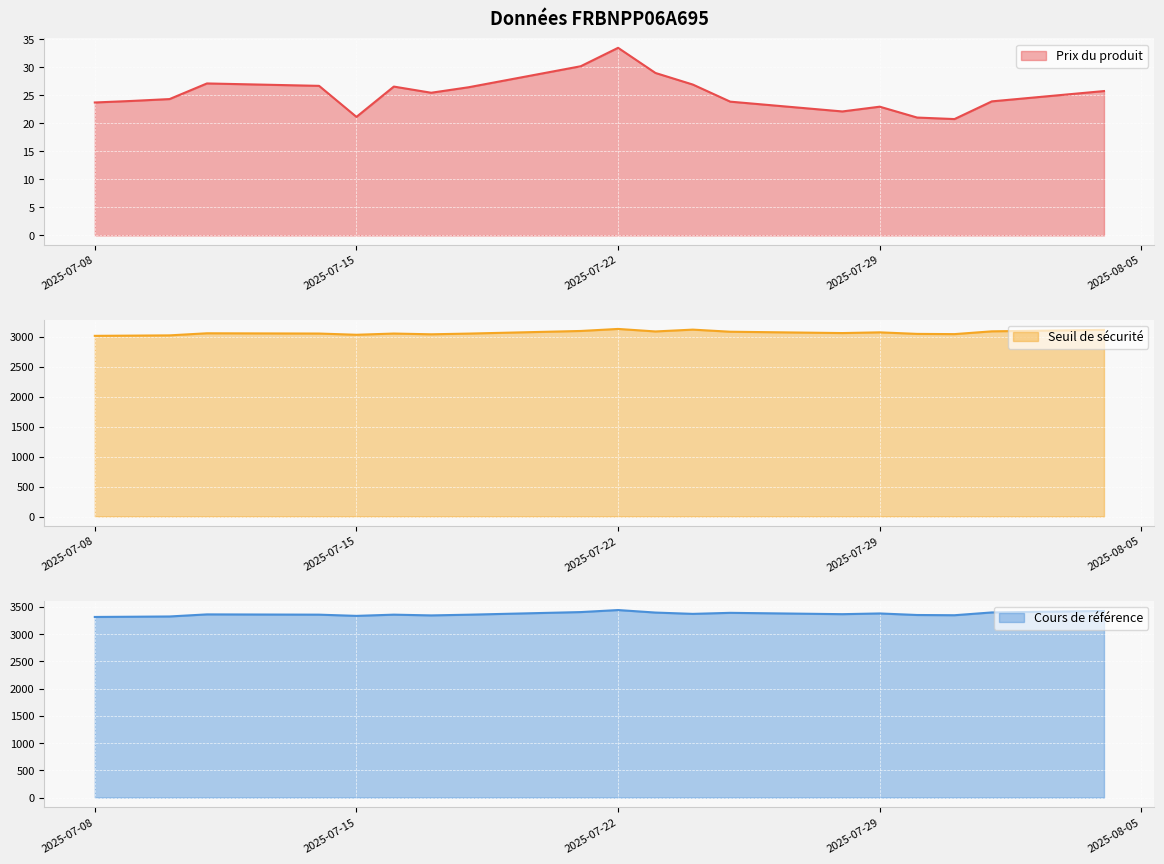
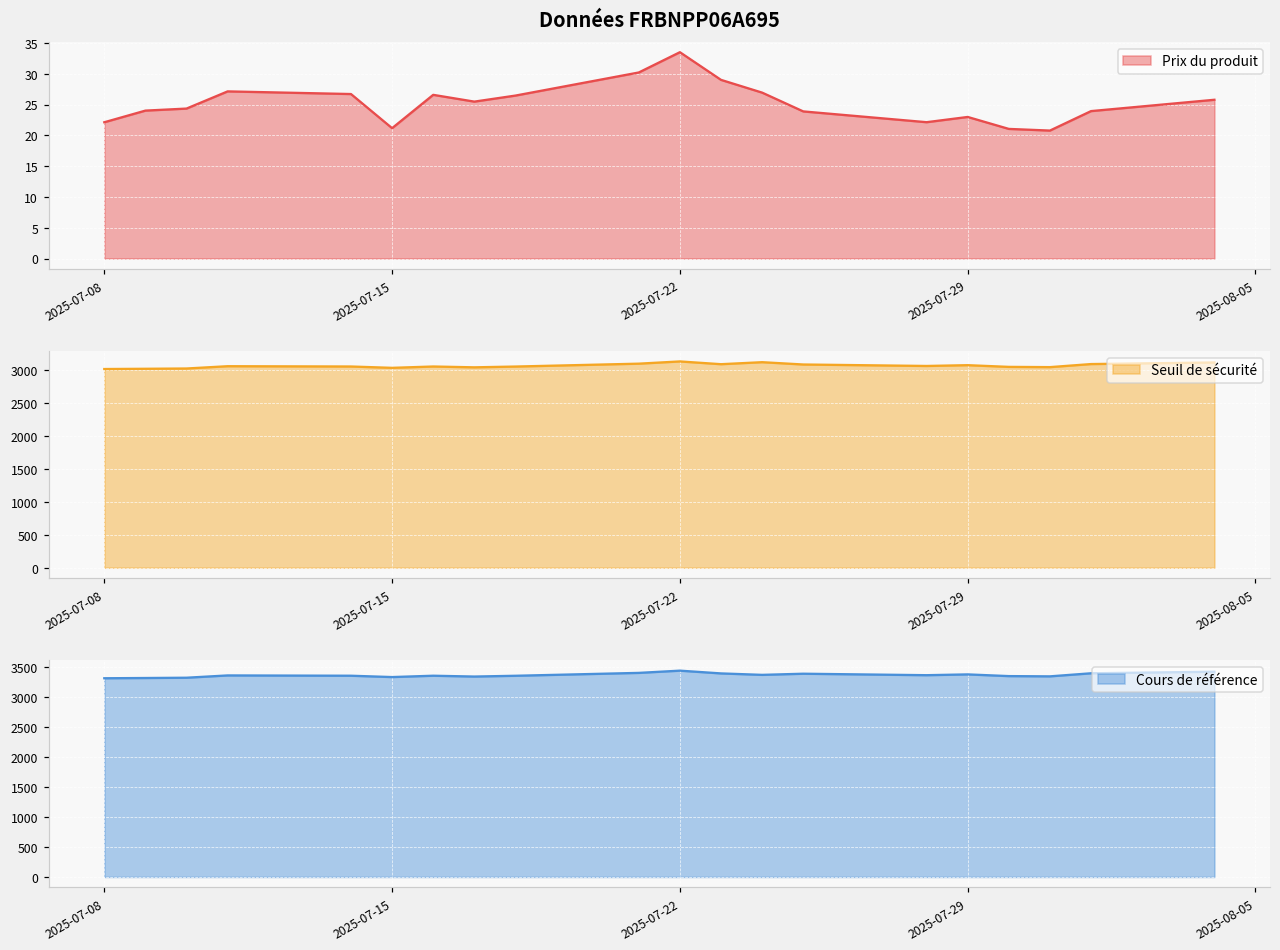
  {
    "Données FRBNPP06A695": {
-     "2025-07-08": 24,
+     "2025-07-08": 22,
      "2025-07-15": 21,
      "2025-07-22": 33,
      "2025-07-29": 23
    }
  }
